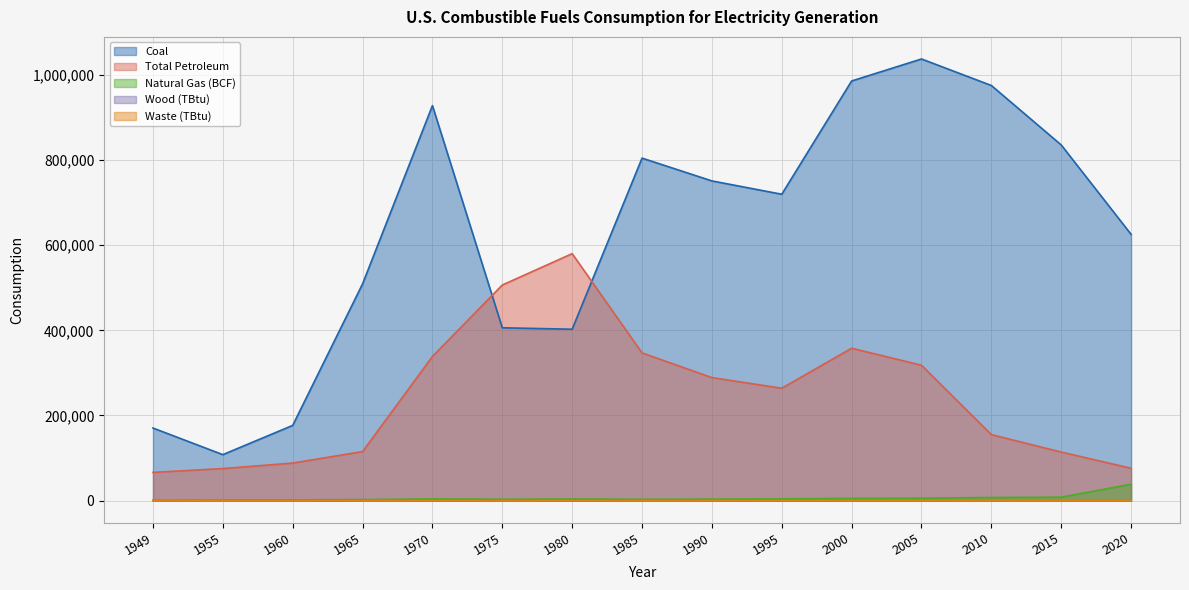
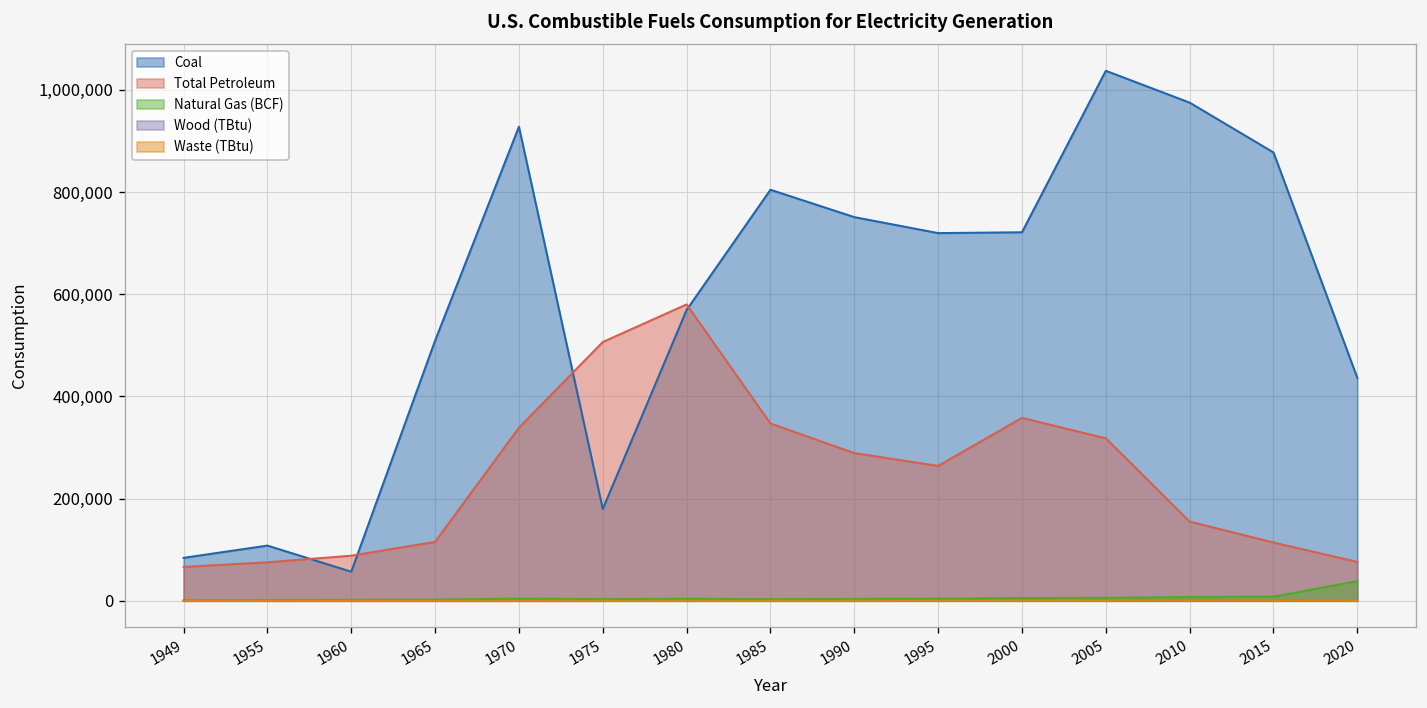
  {
    "Coal": {
-     "1949": "170,000",
+     "1949": "80,000",
      "1955": "110,000",
-     "1960": "180,000",
+     "1960": "60,000",
      "1965": "510,000",
      "1970": "930,000",
-     "1975": "410,000",
-     "1980": "400,000",
+     "1975": "180,000",
+     "1980": "570,000",
      "1985": "800,000",
      "1990": "750,000",
      "1995": "720,000",
-     "2000": "990,000",
+     "2000": "720,000",
      "2005": "1,040,000",
      "2010": "980,000",
-     "2015": "840,000",
-     "2020": "630,000"
+     "2015": "880,000",
+     "2020": "440,000"
    },
    "Natural Gas (BCF)": {
      "2010": "10,000",
      "2015": "10,000",
      "2020": "40,000"
    }
  }
